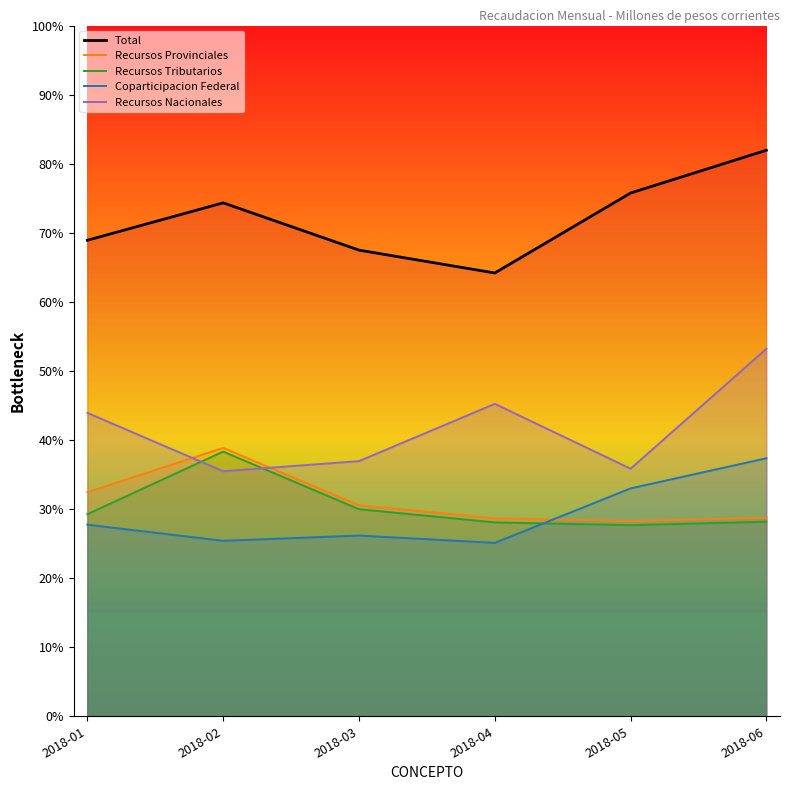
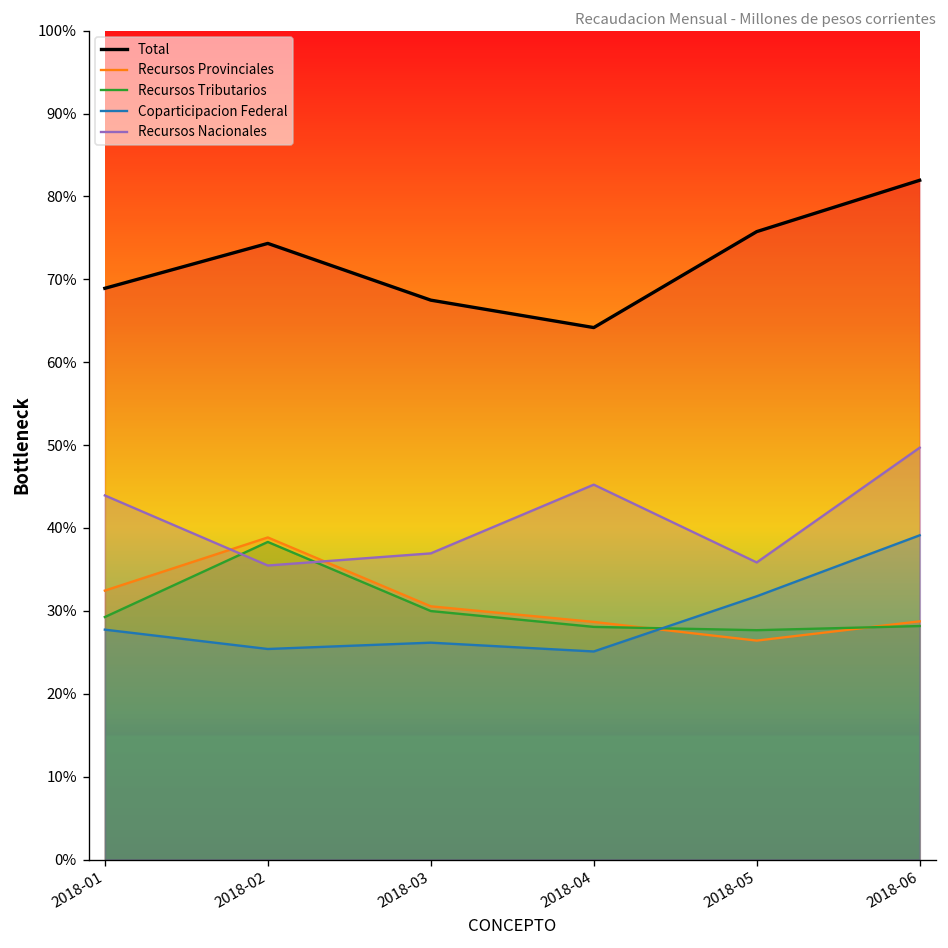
  {
    "Total": {
      "2018-01": "69%",
      "2018-02": "74%",
      "2018-03": "67%",
      "2018-04": "64%",
      "2018-05": "76%",
      "2018-06": "82%"
    },
    "Recursos Provinciales": {
      "2018-01": "32%",
      "2018-02": "39%",
      "2018-03": "31%",
      "2018-04": "29%",
-     "2018-05": "28%",
+     "2018-05": "26%",
      "2018-06": "29%"
    },
    "Recursos Tributarios": {
      "2018-01": "29%",
      "2018-02": "38%",
      "2018-03": "30%",
      "2018-04": "28%",
      "2018-05": "28%",
      "2018-06": "28%"
    },
    "Coparticipacion Federal": {
      "2018-01": "28%",
      "2018-02": "25%",
      "2018-03": "26%",
      "2018-04": "25%",
-     "2018-05": "33%",
-     "2018-06": "37%"
+     "2018-05": "32%",
+     "2018-06": "39%"
    },
    "Recursos Nacionales": {
      "2018-01": "44%",
      "2018-02": "35%",
      "2018-03": "37%",
      "2018-04": "45%",
      "2018-05": "36%",
-     "2018-06": "53%"
+     "2018-06": "50%"
    }
  }
